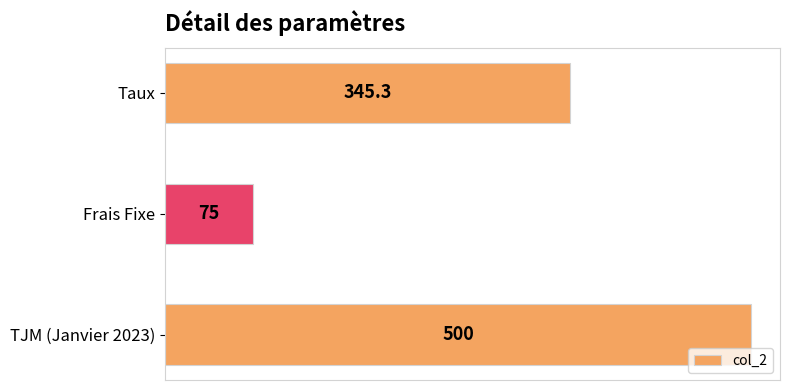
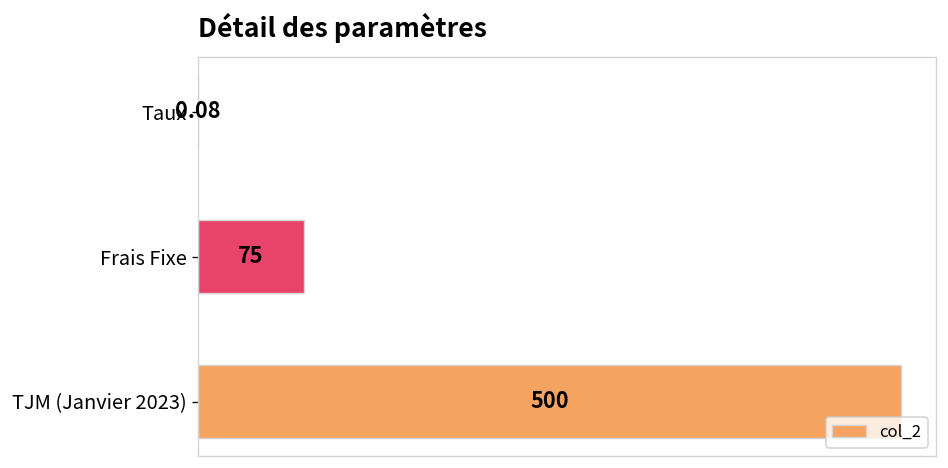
  {
-   "Taux": 345.3,
+   "Taux": 0.08,
    "Frais Fixe": 75,
    "TJM (Janvier 2023)": 500
  }
